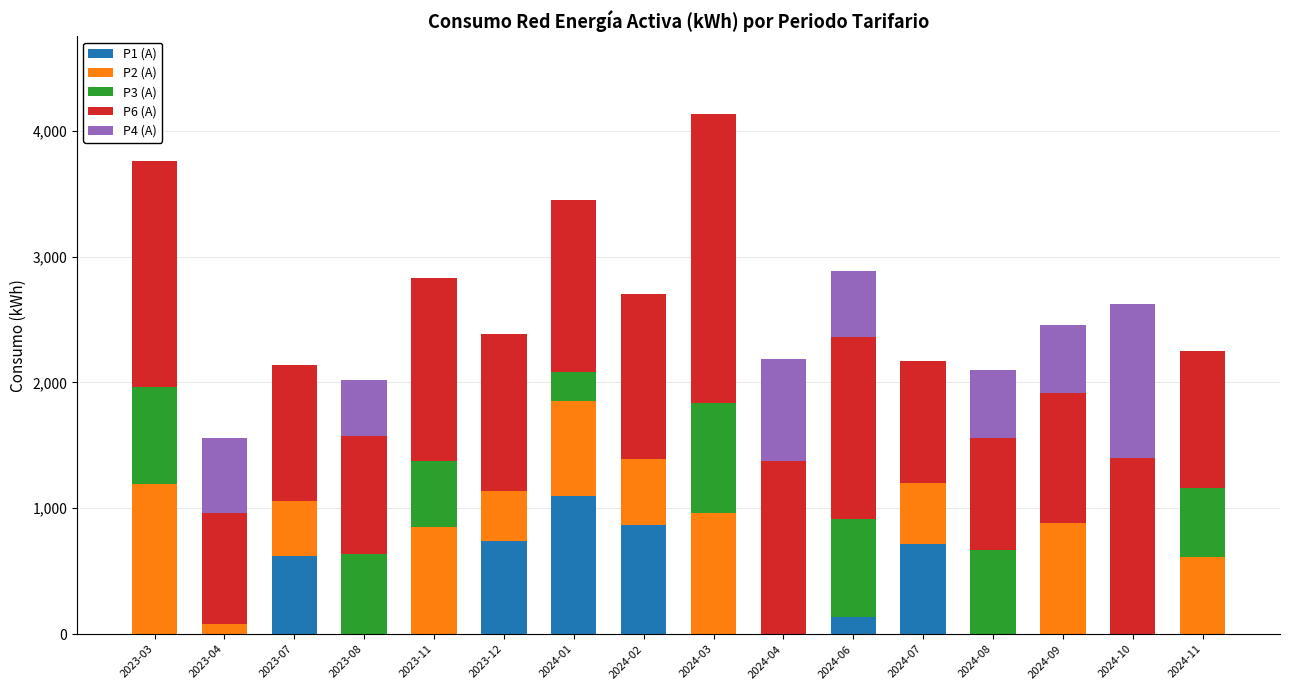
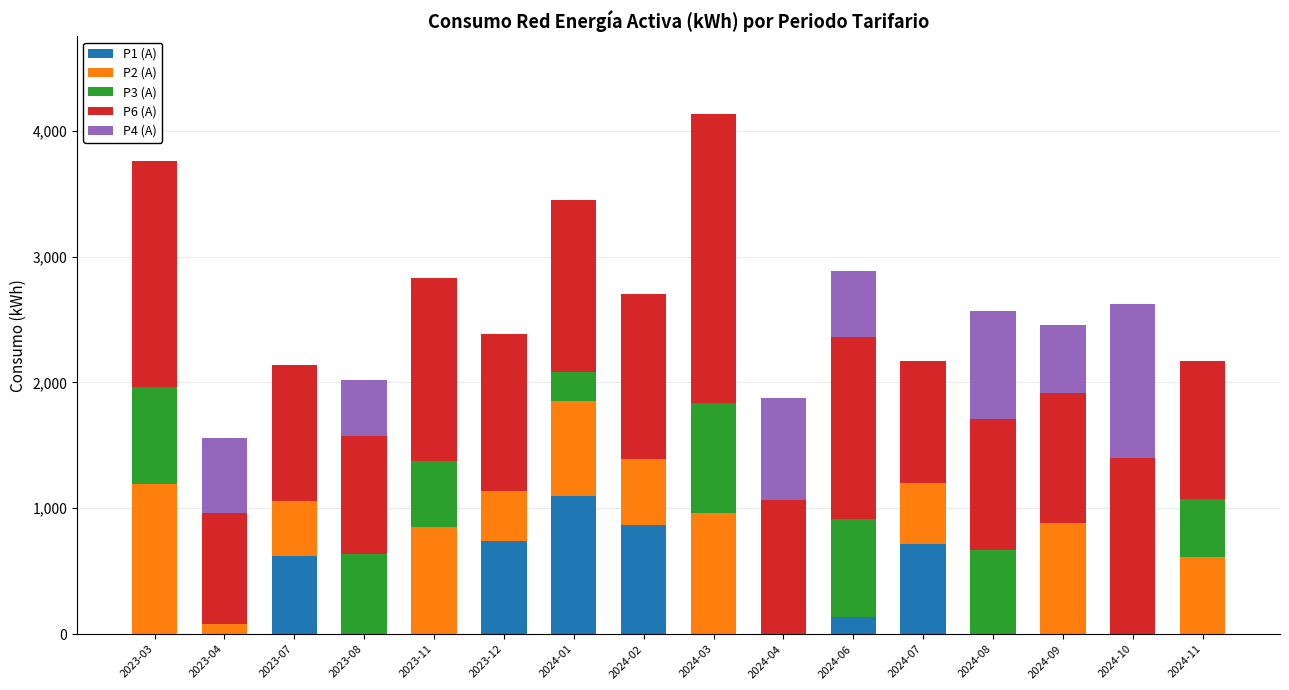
  {
    "P1 (A)": {
      "2023-03": "0",
      "2023-04": "0",
      "2023-07": "620",
      "2023-08": "0",
      "2023-11": "0",
      "2023-12": "740",
      "2024-01": "1,100",
      "2024-02": "870",
      "2024-03": "0",
      "2024-04": "0",
      "2024-06": "140",
      "2024-07": "720",
      "2024-08": "0",
      "2024-09": "0",
      "2024-10": "0",
      "2024-11": "0"
    },
    "P2 (A)": {
      "2023-03": "1,190",
      "2023-04": "80",
      "2023-07": "440",
      "2023-08": "0",
      "2023-11": "850",
      "2023-12": "390",
      "2024-01": "750",
      "2024-02": "520",
      "2024-03": "960",
      "2024-04": "0",
      "2024-06": "0",
      "2024-07": "480",
      "2024-08": "0",
      "2024-09": "880",
      "2024-10": "0",
      "2024-11": "620"
    },
    "P3 (A)": {
      "2023-03": "770",
      "2023-04": "0",
      "2023-07": "0",
      "2023-08": "630",
      "2023-11": "530",
      "2023-12": "0",
      "2024-01": "230",
      "2024-02": "0",
      "2024-03": "870",
      "2024-04": "0",
      "2024-06": "780",
      "2024-07": "0",
      "2024-08": "670",
      "2024-09": "0",
      "2024-10": "0",
-     "2024-11": "540"
+     "2024-11": "460"
    },
    "P6 (A)": {
      "2023-03": "1,800",
      "2023-04": "880",
      "2023-07": "1,080",
      "2023-08": "940",
      "2023-11": "1,460",
      "2023-12": "1,250",
      "2024-01": "1,360",
      "2024-02": "1,310",
      "2024-03": "2,290",
-     "2024-04": "1,380",
+     "2024-04": "1,060",
      "2024-06": "1,450",
      "2024-07": "970",
-     "2024-08": "890",
+     "2024-08": "1,050",
      "2024-09": "1,030",
      "2024-10": "1,400",
      "2024-11": "1,090"
    },
    "P4 (A)": {
      "2023-03": "0",
      "2023-04": "600",
      "2023-07": "0",
      "2023-08": "450",
      "2023-11": "0",
      "2023-12": "0",
      "2024-01": "0",
      "2024-02": "0",
      "2024-03": "0",
      "2024-04": "810",
      "2024-06": "530",
      "2024-07": "0",
-     "2024-08": "550",
+     "2024-08": "850",
      "2024-09": "540",
      "2024-10": "1,220",
      "2024-11": "0"
    }
  }
